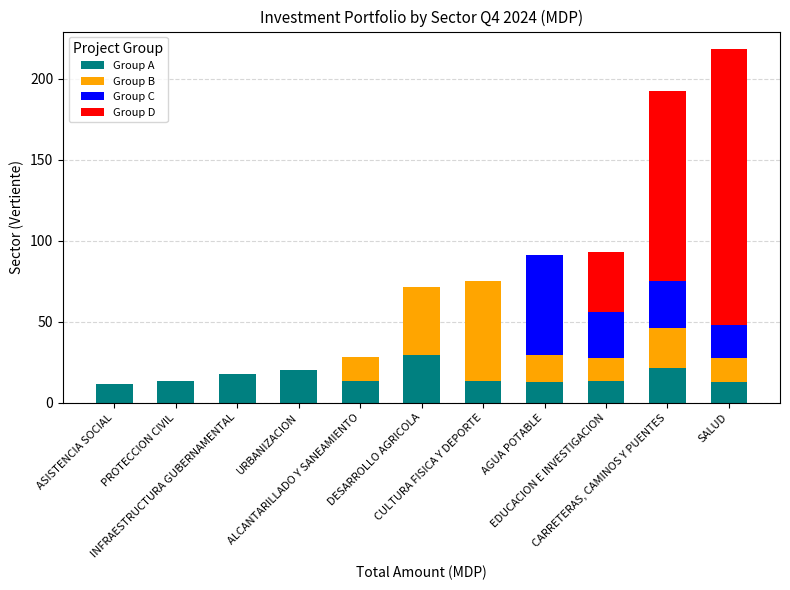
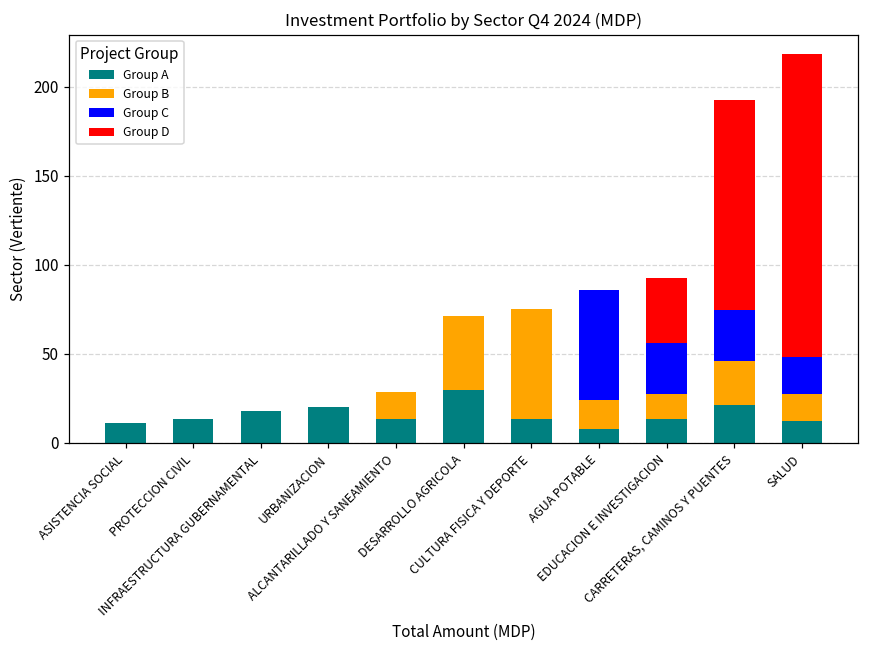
  {
    "Group A": {
      "ASISTENCIA SOCIAL": 11,
      "PROTECCION CIVIL": 13,
      "INFRAESTRUCTURA GUBERNAMENTAL": 18,
      "URBANIZACION": 20,
      "ALCANTARILLADO Y SANEAMIENTO": 14,
      "DESARROLLO AGRICOLA": 30,
      "CULTURA FISICA Y DEPORTE": 13,
-     "AGUA POTABLE": 13,
+     "AGUA POTABLE": 8,
      "EDUCACION E INVESTIGACION": 13,
      "CARRETERAS, CAMINOS Y PUENTES": 21,
      "SALUD": 13
    },
    "Group B": {
      "ASISTENCIA SOCIAL": 0,
      "PROTECCION CIVIL": 0,
      "INFRAESTRUCTURA GUBERNAMENTAL": 0,
      "URBANIZACION": 0,
      "ALCANTARILLADO Y SANEAMIENTO": 15,
      "DESARROLLO AGRICOLA": 42,
      "CULTURA FISICA Y DEPORTE": 62,
      "AGUA POTABLE": 17,
      "EDUCACION E INVESTIGACION": 14,
      "CARRETERAS, CAMINOS Y PUENTES": 25,
      "SALUD": 15
    },
    "Group C": {
      "ASISTENCIA SOCIAL": 0,
      "PROTECCION CIVIL": 0,
      "INFRAESTRUCTURA GUBERNAMENTAL": 0,
      "URBANIZACION": 0,
      "ALCANTARILLADO Y SANEAMIENTO": 0,
      "DESARROLLO AGRICOLA": 0,
      "CULTURA FISICA Y DEPORTE": 0,
      "AGUA POTABLE": 62,
      "EDUCACION E INVESTIGACION": 29,
      "CARRETERAS, CAMINOS Y PUENTES": 29,
      "SALUD": 21
    },
    "Group D": {
      "ASISTENCIA SOCIAL": 0,
      "PROTECCION CIVIL": 0,
      "INFRAESTRUCTURA GUBERNAMENTAL": 0,
      "URBANIZACION": 0,
      "ALCANTARILLADO Y SANEAMIENTO": 0,
      "DESARROLLO AGRICOLA": 0,
      "CULTURA FISICA Y DEPORTE": 0,
      "AGUA POTABLE": 0,
      "EDUCACION E INVESTIGACION": 37,
      "CARRETERAS, CAMINOS Y PUENTES": 118,
      "SALUD": 170
    }
  }
